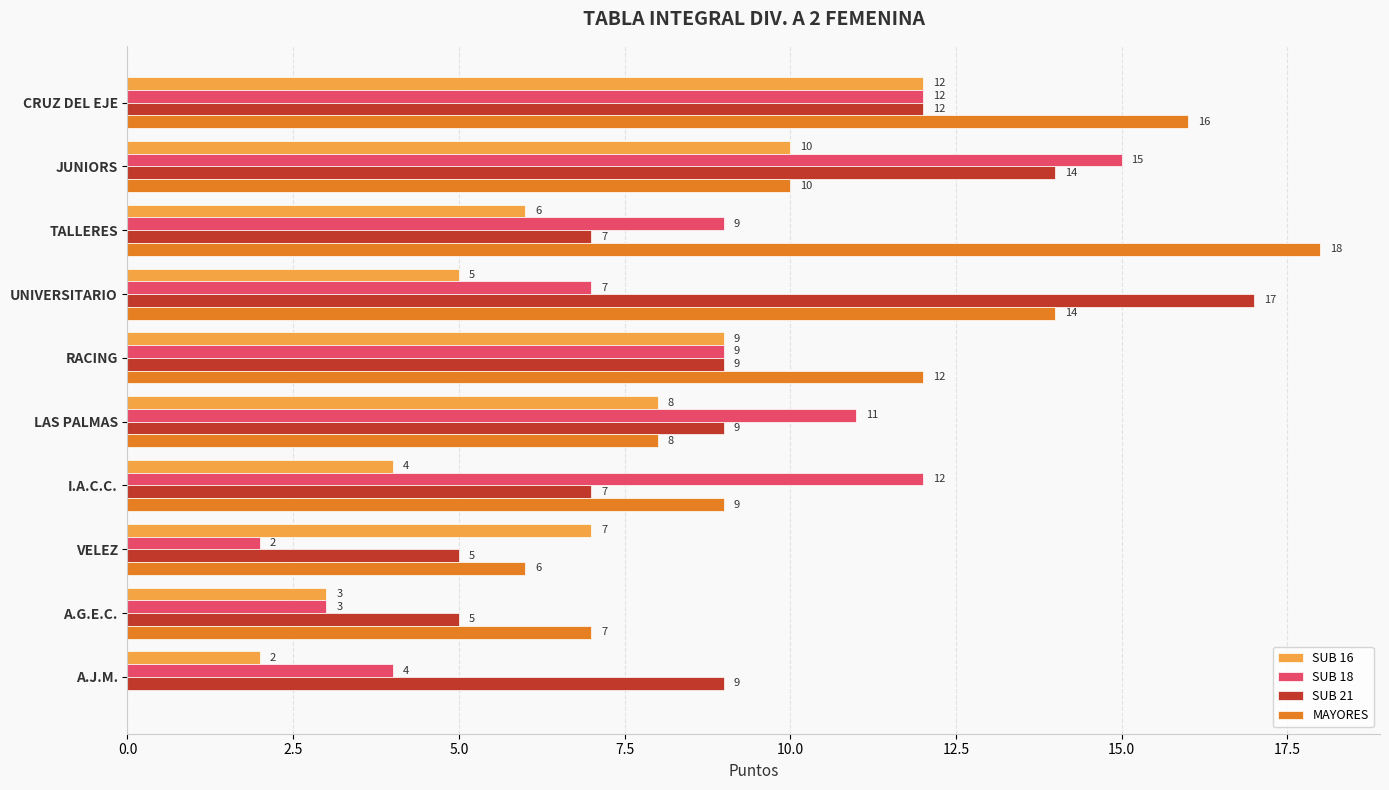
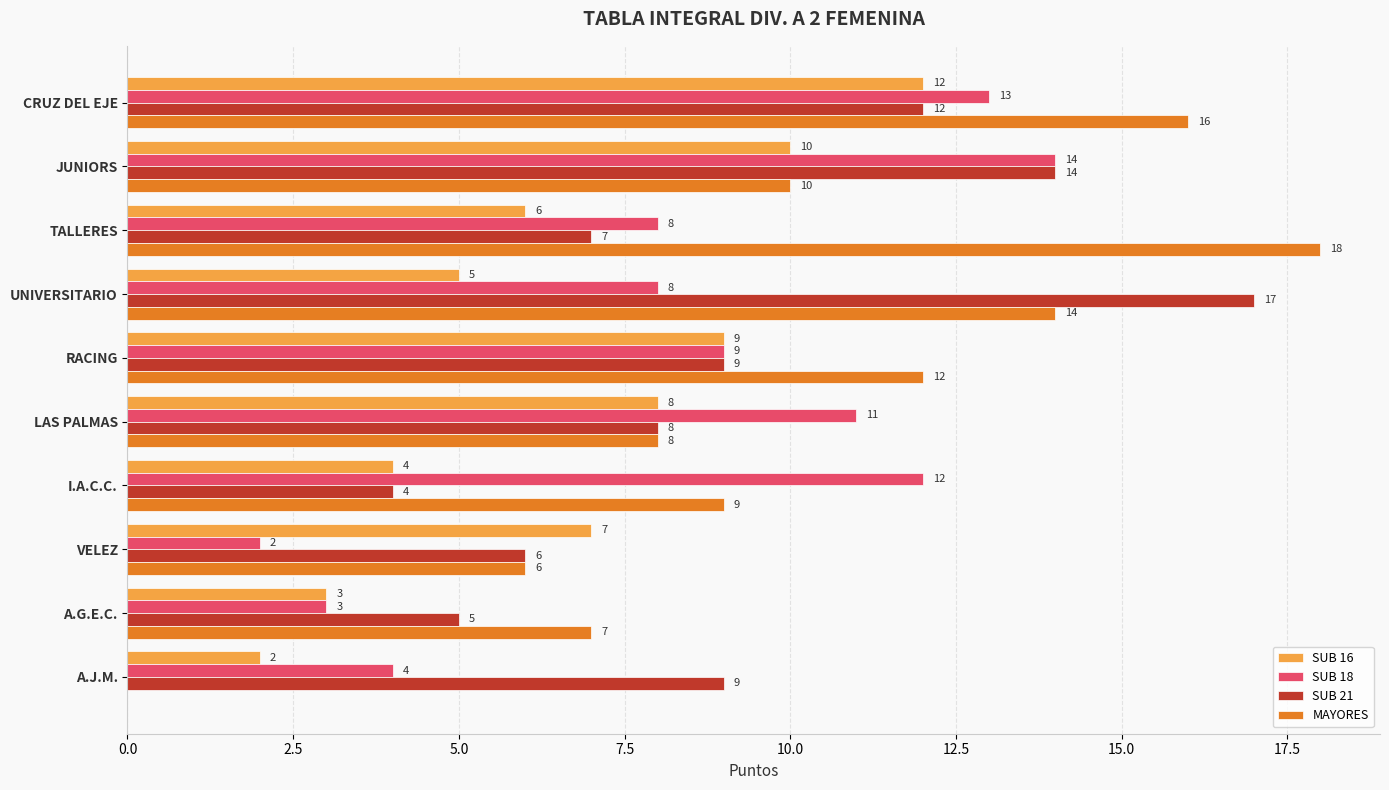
  {
    "SUB 18": {
-     "CRUZ DEL EJE": 12,
-     "JUNIORS": 15,
-     "TALLERES": 9,
-     "UNIVERSITARIO": 7,
+     "CRUZ DEL EJE": 13,
+     "JUNIORS": 14,
+     "TALLERES": 8,
+     "UNIVERSITARIO": 8,
      "RACING": 9,
      "LAS PALMAS": 11,
      "I.A.C.C.": 12,
      "VELEZ": 2,
      "A.G.E.C.": 3,
      "A.J.M.": 4
    },
    "SUB 21": {
      "CRUZ DEL EJE": 12,
      "JUNIORS": 14,
      "TALLERES": 7,
      "UNIVERSITARIO": 17,
      "RACING": 9,
-     "LAS PALMAS": 9,
-     "I.A.C.C.": 7,
-     "VELEZ": 5,
+     "LAS PALMAS": 8,
+     "I.A.C.C.": 4,
+     "VELEZ": 6,
      "A.G.E.C.": 5,
      "A.J.M.": 9
    }
  }
